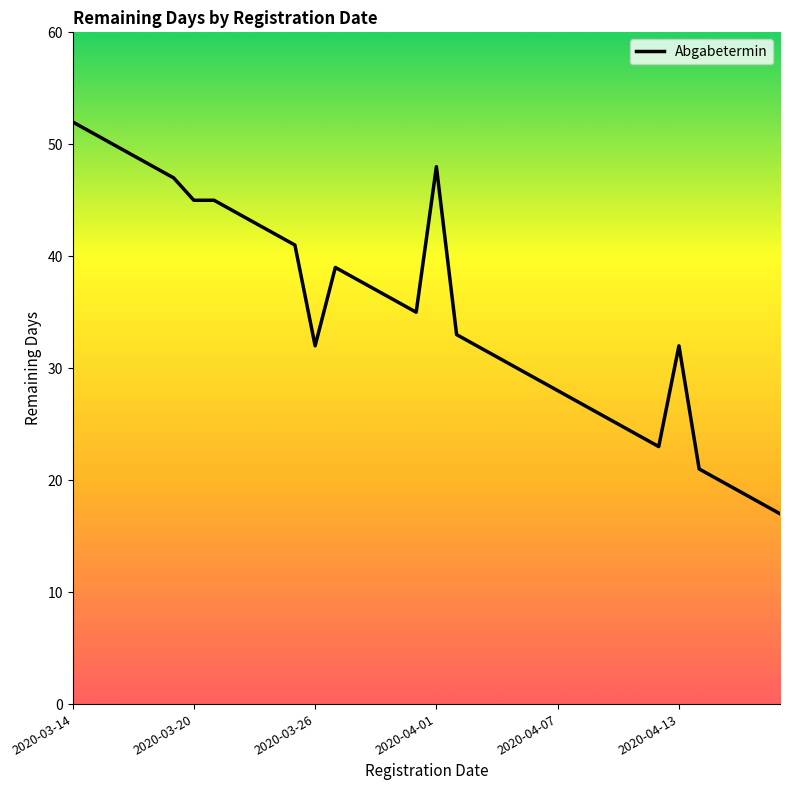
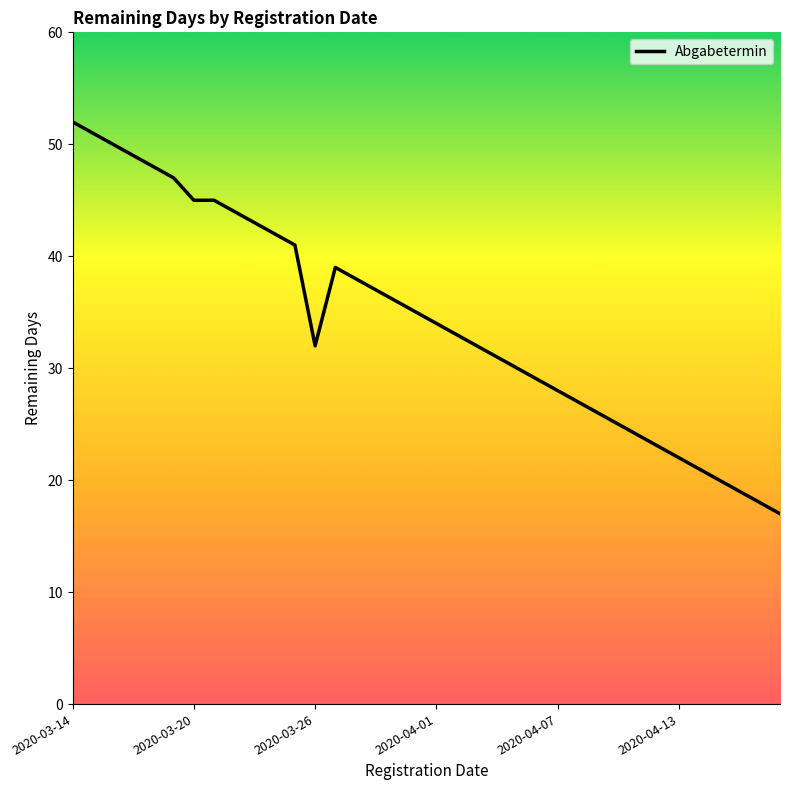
  {
    "2020-03-14": 52,
    "2020-03-20": 45,
    "2020-03-26": 32,
-   "2020-04-01": 48,
+   "2020-04-01": 34,
    "2020-04-07": 28,
-   "2020-04-13": 32
+   "2020-04-13": 22
  }
